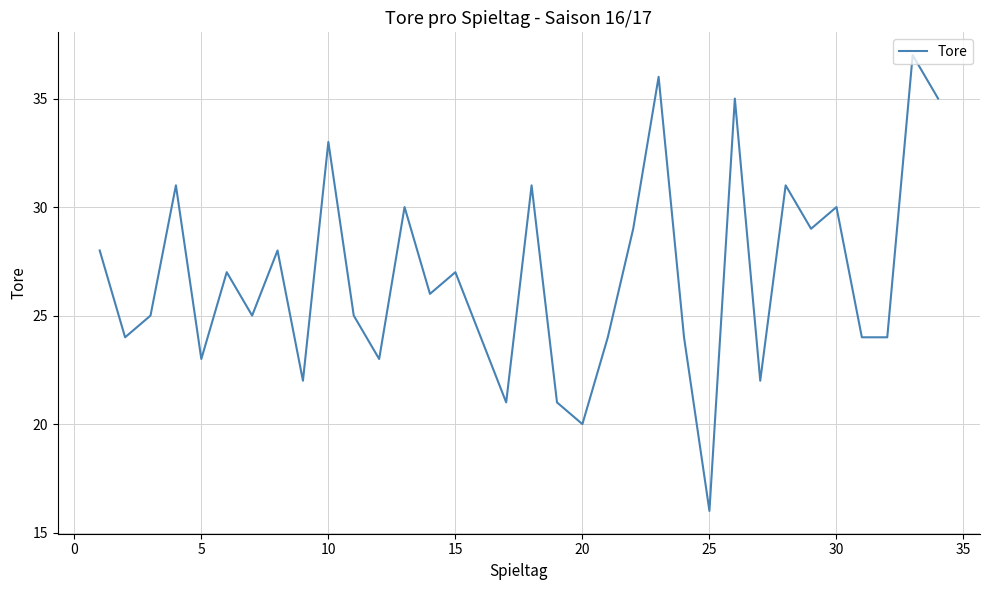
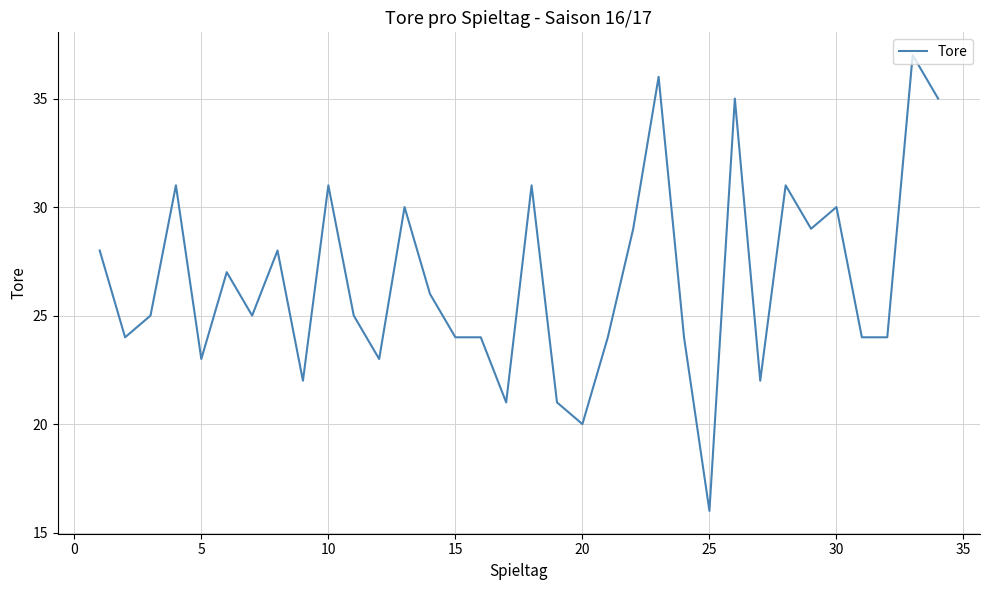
  {
    "5": 23,
-   "10": 33,
-   "15": 27,
+   "10": 31,
+   "15": 24,
    "20": 20,
    "25": 16,
    "30": 30
  }
